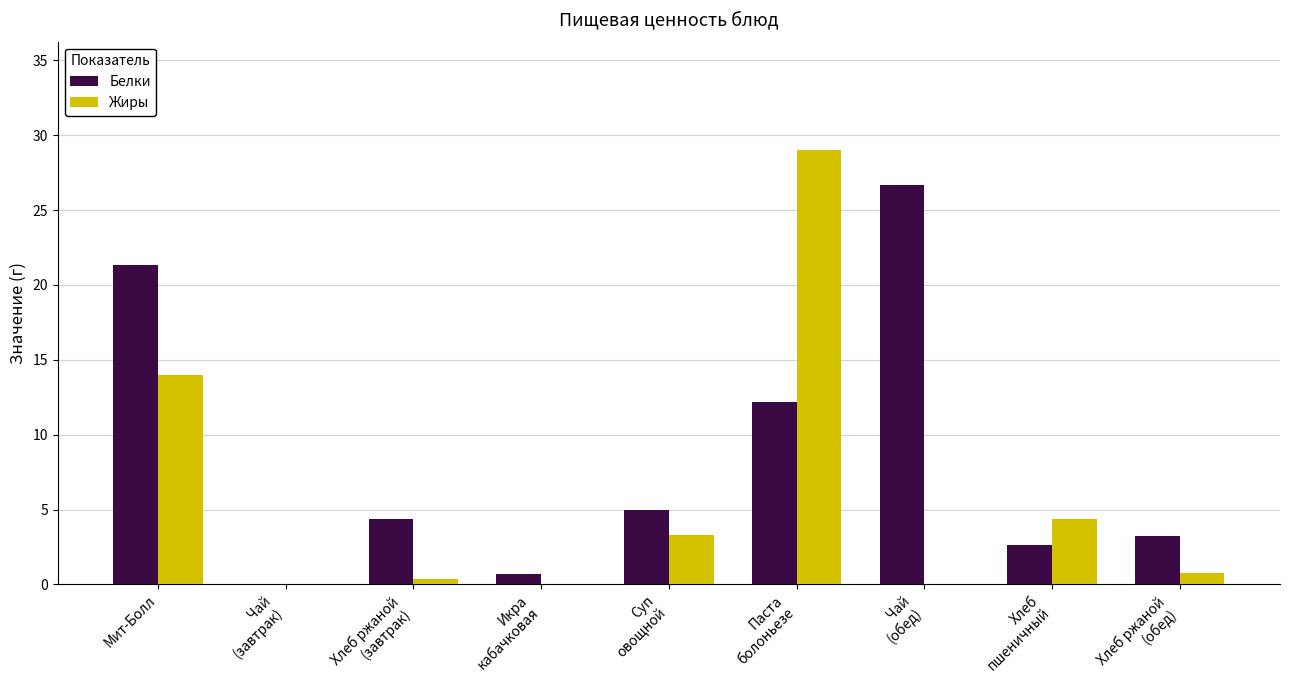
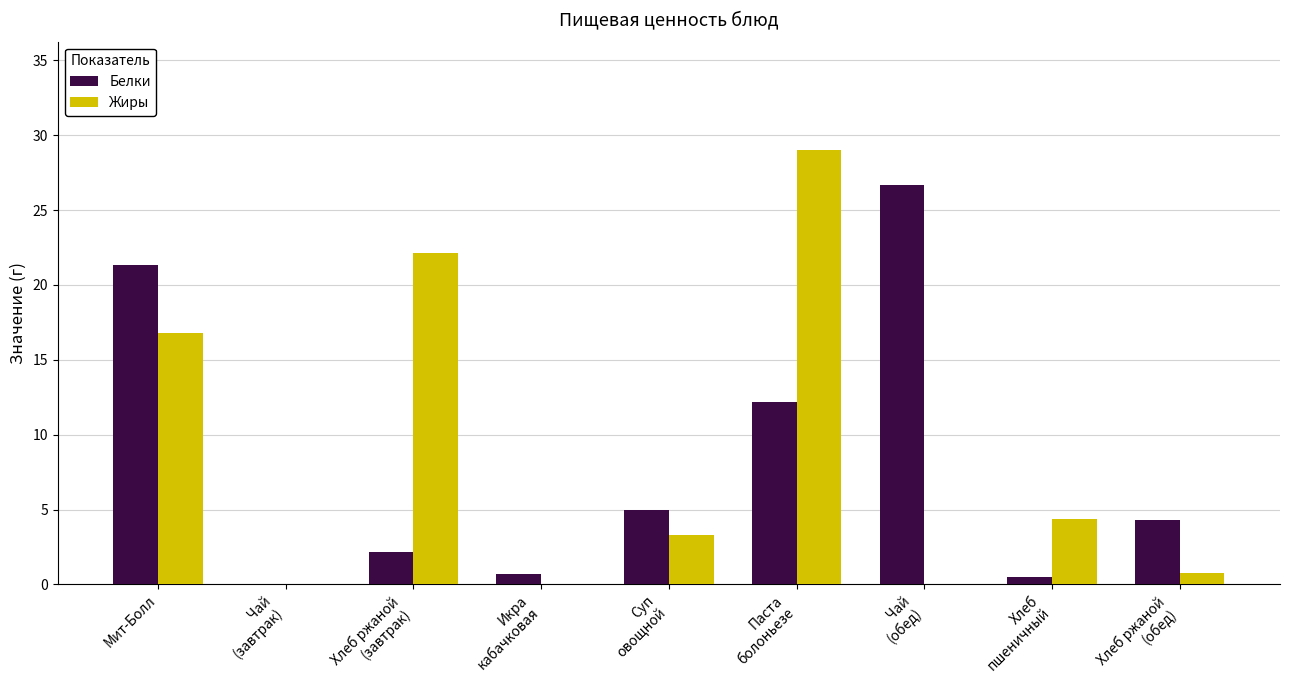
  {
    "Белки": {
      "Мит-Болл": 21.3,
      "Чай (завтрак)": 0.0,
-     "Хлеб ржаной (завтрак)": 4.4,
+     "Хлеб ржаной (завтрак)": 2.2,
      "Икра кабачковая": 0.7,
      "Суп овощной": 5.0,
      "Паста болоньезе": 12.2,
      "Чай (обед)": 26.7,
-     "Хлеб пшеничный": 2.6,
-     "Хлеб ржаной (обед)": 3.2
+     "Хлеб пшеничный": 0.5,
+     "Хлеб ржаной (обед)": 4.3
    },
    "Жиры": {
-     "Мит-Болл": 14.0,
+     "Мит-Болл": 16.8,
      "Чай (завтрак)": 0.0,
-     "Хлеб ржаной (завтрак)": 0.4,
+     "Хлеб ржаной (завтрак)": 22.1,
      "Икра кабачковая": 0.0,
      "Суп овощной": 3.3,
      "Паста болоньезе": 29.0,
      "Чай (обед)": 0.0,
      "Хлеб пшеничный": 4.4,
      "Хлеб ржаной (обед)": 0.8
    }
  }
